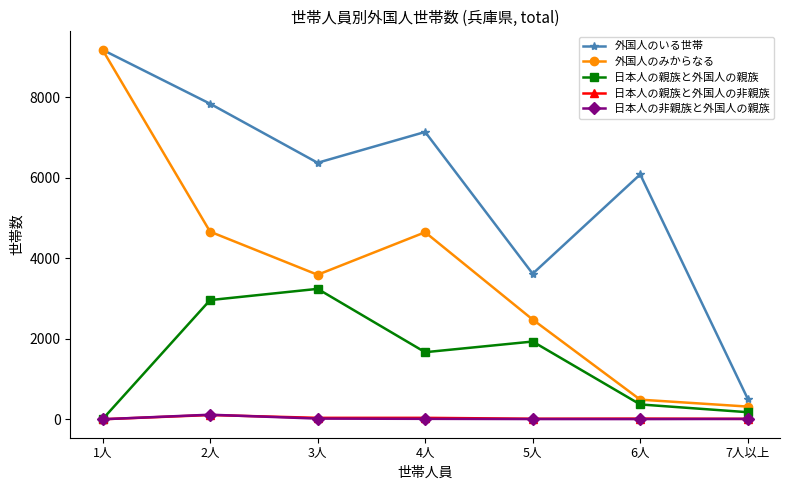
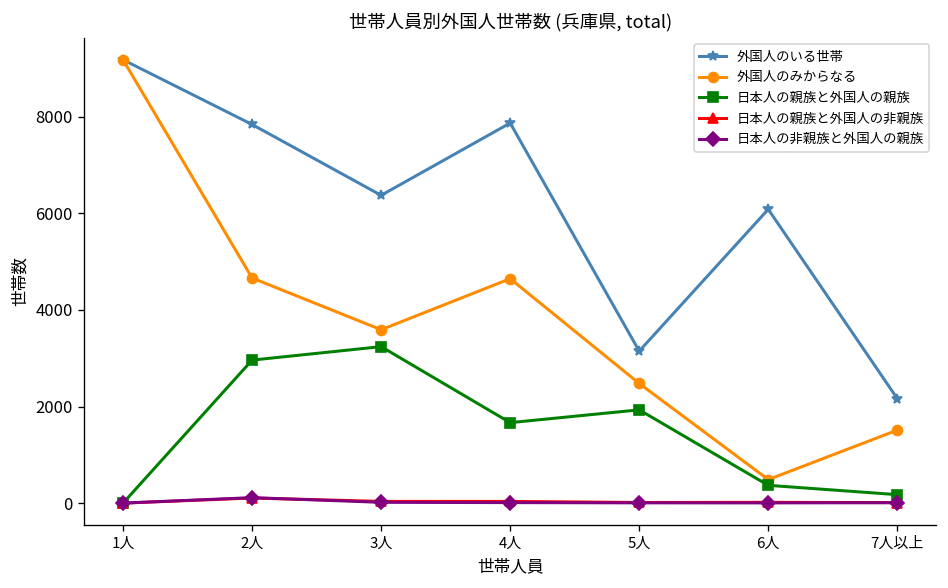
  {
    "外国人のいる世帯": {
      "2人": 7800,
      "3人": 6400,
-     "4人": 7100,
-     "5人": 3600,
+     "4人": 7900,
+     "5人": 3100,
      "6人": 6100,
-     "7人以上": 500
+     "7人以上": 2200
    },
    "外国人のみからなる": {
      "2人": 4700,
      "3人": 3600,
      "4人": 4600,
      "5人": 2500,
      "6人": 500,
-     "7人以上": 300
+     "7人以上": 1500
    },
    "日本人の親族と外国人の親族": {
      "2人": 3000,
      "3人": 3200,
      "4人": 1700,
      "5人": 1900,
      "6人": 400,
      "7人以上": 200
    }
  }
